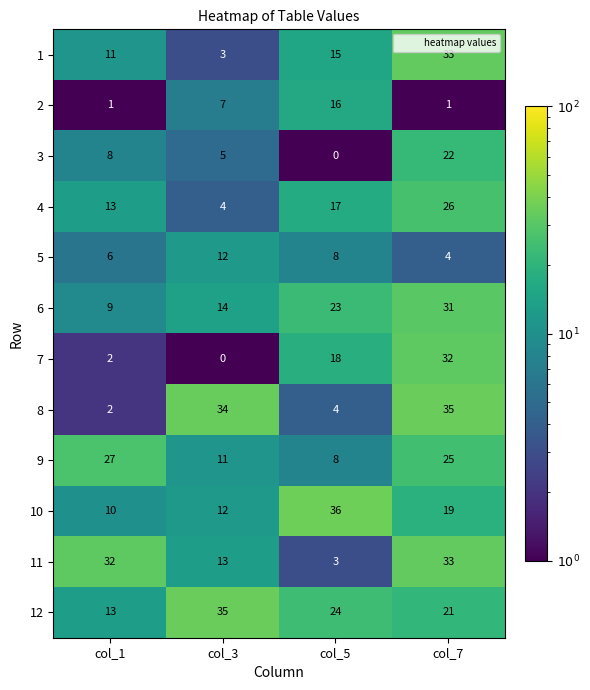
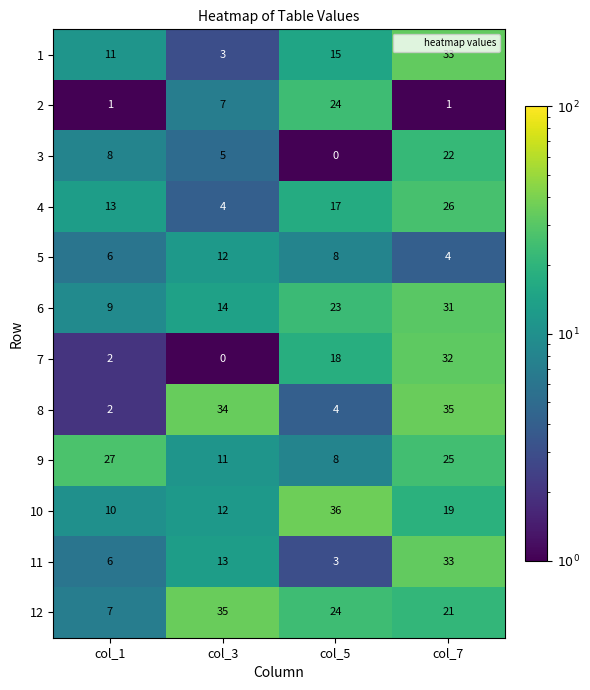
  {
    "1": {
      "col_1": 11,
      "col_3": 3,
      "col_5": 15
    },
    "2": {
      "col_1": 1,
      "col_3": 7,
-     "col_5": 16,
+     "col_5": 24,
      "col_7": 1
    },
    "3": {
      "col_1": 8,
      "col_3": 5,
      "col_5": 0,
      "col_7": 22
    },
    "4": {
      "col_1": 13,
      "col_3": 4,
      "col_5": 17,
      "col_7": 26
    },
    "5": {
      "col_1": 6,
      "col_3": 12,
      "col_5": 8,
      "col_7": 4
    },
    "6": {
      "col_1": 9,
      "col_3": 14,
      "col_5": 23,
      "col_7": 31
    },
    "7": {
      "col_1": 2,
      "col_3": 0,
      "col_5": 18,
      "col_7": 32
    },
    "8": {
      "col_1": 2,
      "col_3": 34,
      "col_5": 4,
      "col_7": 35
    },
    "9": {
      "col_1": 27,
      "col_3": 11,
      "col_5": 8,
      "col_7": 25
    },
    "10": {
      "col_1": 10,
      "col_3": 12,
      "col_5": 36,
      "col_7": 19
    },
    "11": {
-     "col_1": 32,
+     "col_1": 6,
      "col_3": 13,
      "col_5": 3,
      "col_7": 33
    },
    "12": {
-     "col_1": 13,
+     "col_1": 7,
      "col_3": 35,
      "col_5": 24,
      "col_7": 21
    }
  }
